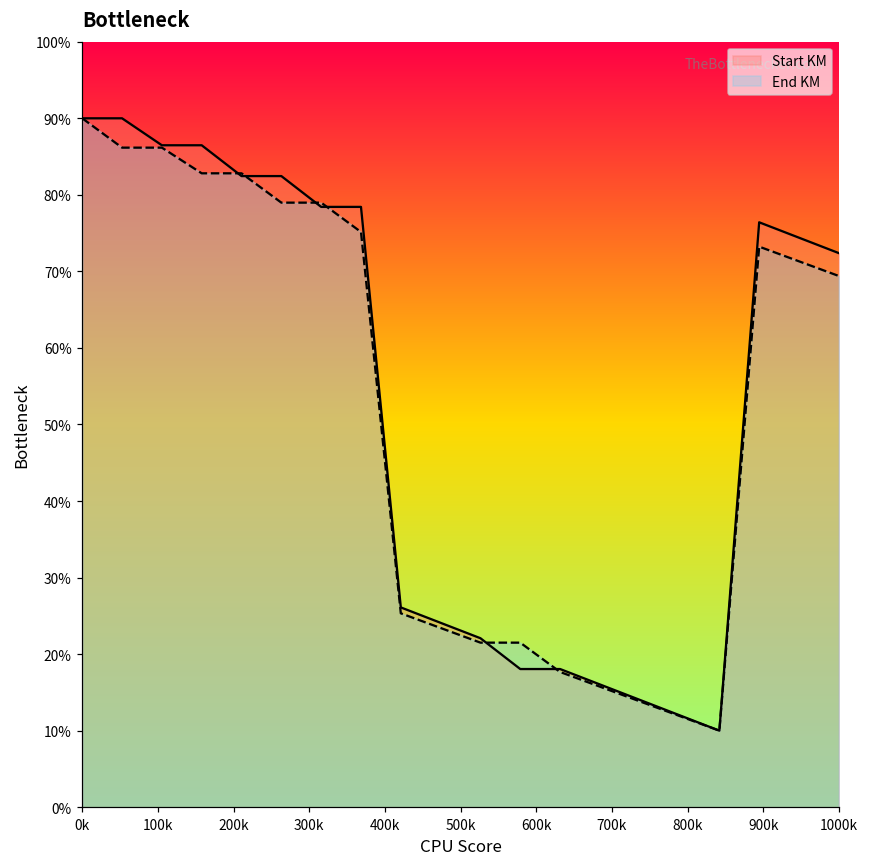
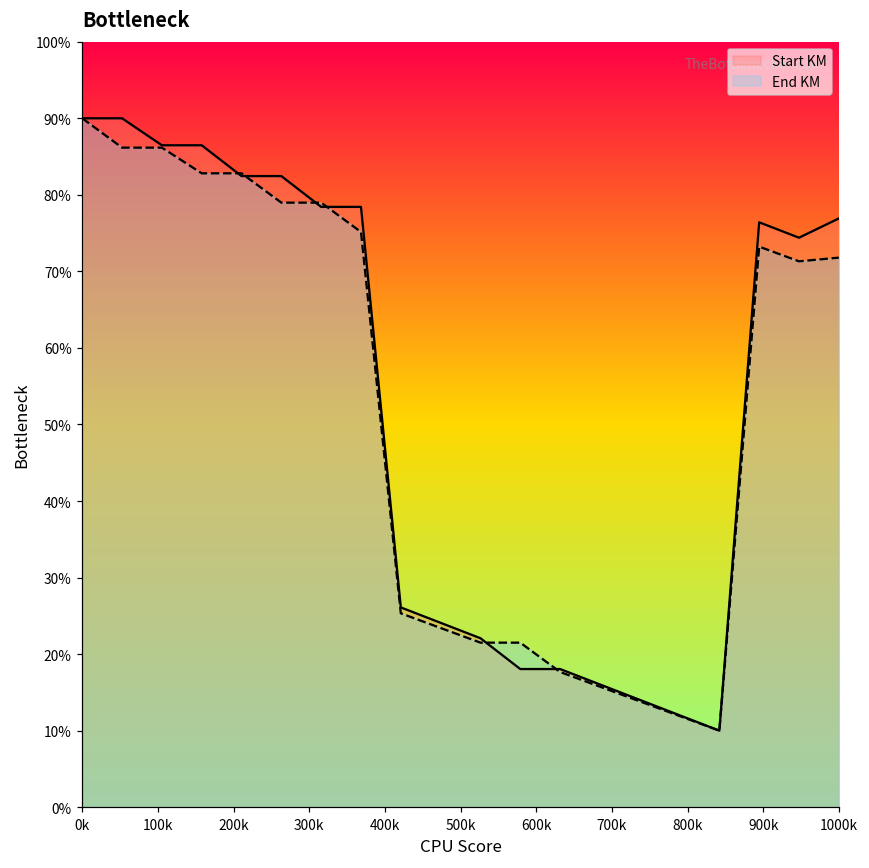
  {
    "Start KM": {
-     "1000k": "72%"
+     "1000k": "77%"
    },
    "End KM": {
-     "1000k": "69%"
+     "1000k": "72%"
    }
  }
